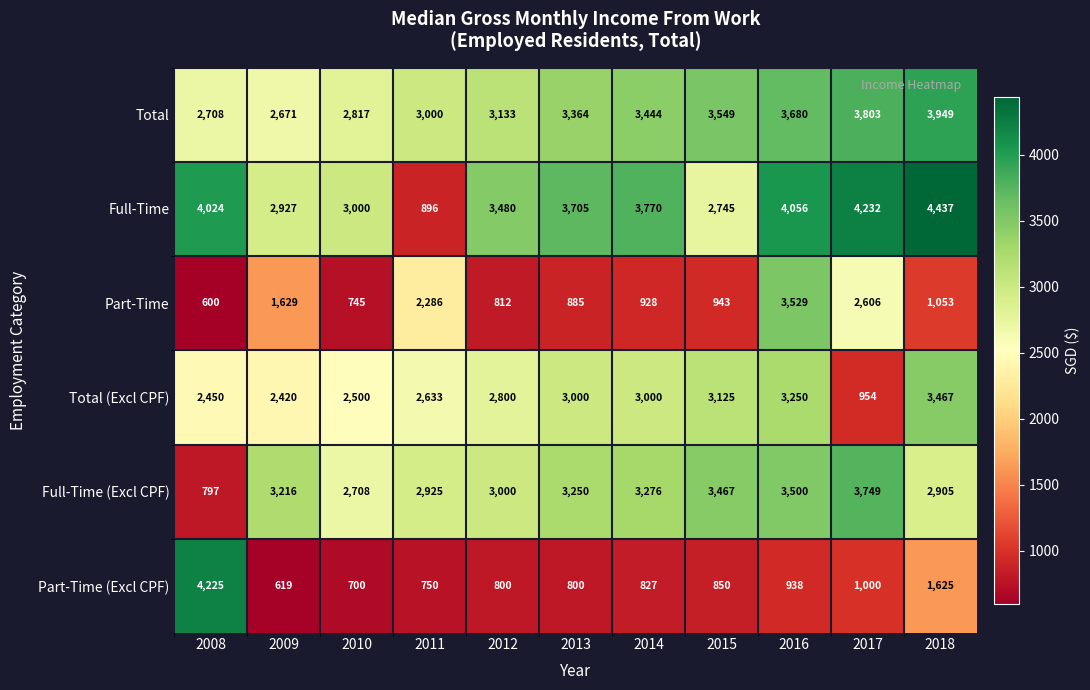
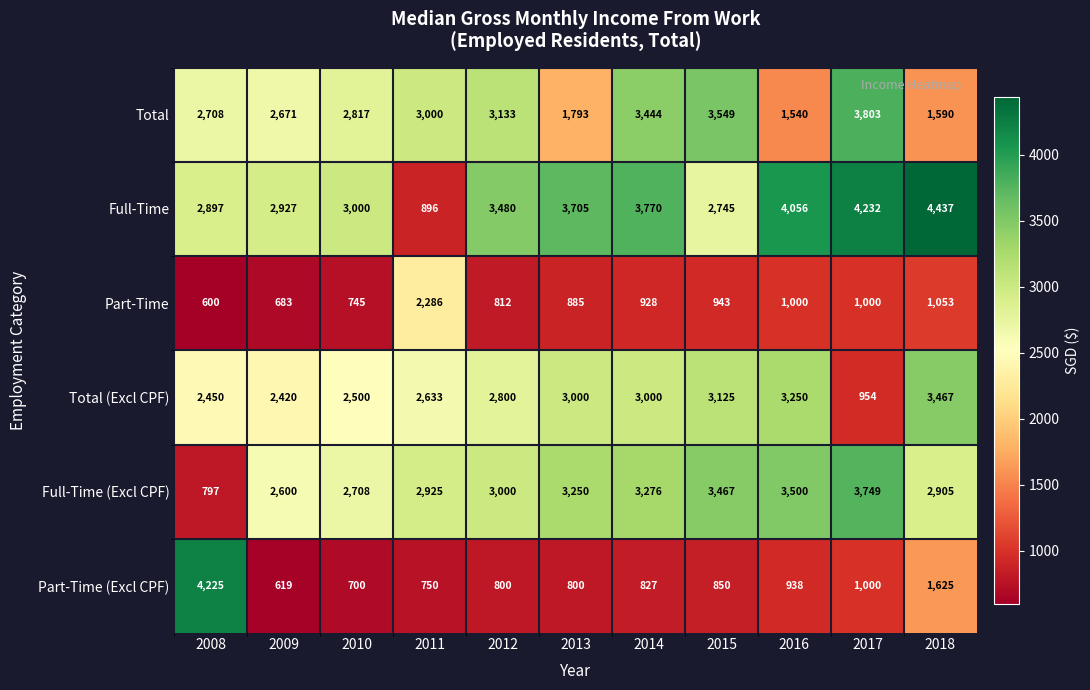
  {
    "Total": {
      "2008": "2,708",
      "2009": "2,671",
      "2010": "2,817",
      "2011": "3,000",
      "2012": "3,133",
-     "2013": "3,364",
+     "2013": "1,793",
      "2014": "3,444",
      "2015": "3,549",
-     "2016": "3,680",
+     "2016": "1,540",
      "2017": "3,803",
-     "2018": "3,949"
+     "2018": "1,590"
    },
    "Full-Time": {
-     "2008": "4,024",
+     "2008": "2,897",
      "2009": "2,927",
      "2010": "3,000",
      "2011": "896",
      "2012": "3,480",
      "2013": "3,705",
      "2014": "3,770",
      "2015": "2,745",
      "2016": "4,056",
      "2017": "4,232",
      "2018": "4,437"
    },
    "Part-Time": {
      "2008": "600",
-     "2009": "1,629",
+     "2009": "683",
      "2010": "745",
      "2011": "2,286",
      "2012": "812",
      "2013": "885",
      "2014": "928",
      "2015": "943",
-     "2016": "3,529",
-     "2017": "2,606",
+     "2016": "1,000",
+     "2017": "1,000",
      "2018": "1,053"
    },
    "Total (Excl CPF)": {
      "2008": "2,450",
      "2009": "2,420",
      "2010": "2,500",
      "2011": "2,633",
      "2012": "2,800",
      "2013": "3,000",
      "2014": "3,000",
      "2015": "3,125",
      "2016": "3,250",
      "2017": "954",
      "2018": "3,467"
    },
    "Full-Time (Excl CPF)": {
      "2008": "797",
-     "2009": "3,216",
+     "2009": "2,600",
      "2010": "2,708",
      "2011": "2,925",
      "2012": "3,000",
      "2013": "3,250",
      "2014": "3,276",
      "2015": "3,467",
      "2016": "3,500",
      "2017": "3,749",
      "2018": "2,905"
    },
    "Part-Time (Excl CPF)": {
      "2008": "4,225",
      "2009": "619",
      "2010": "700",
      "2011": "750",
      "2012": "800",
      "2013": "800",
      "2014": "827",
      "2015": "850",
      "2016": "938",
      "2017": "1,000",
      "2018": "1,625"
    }
  }
